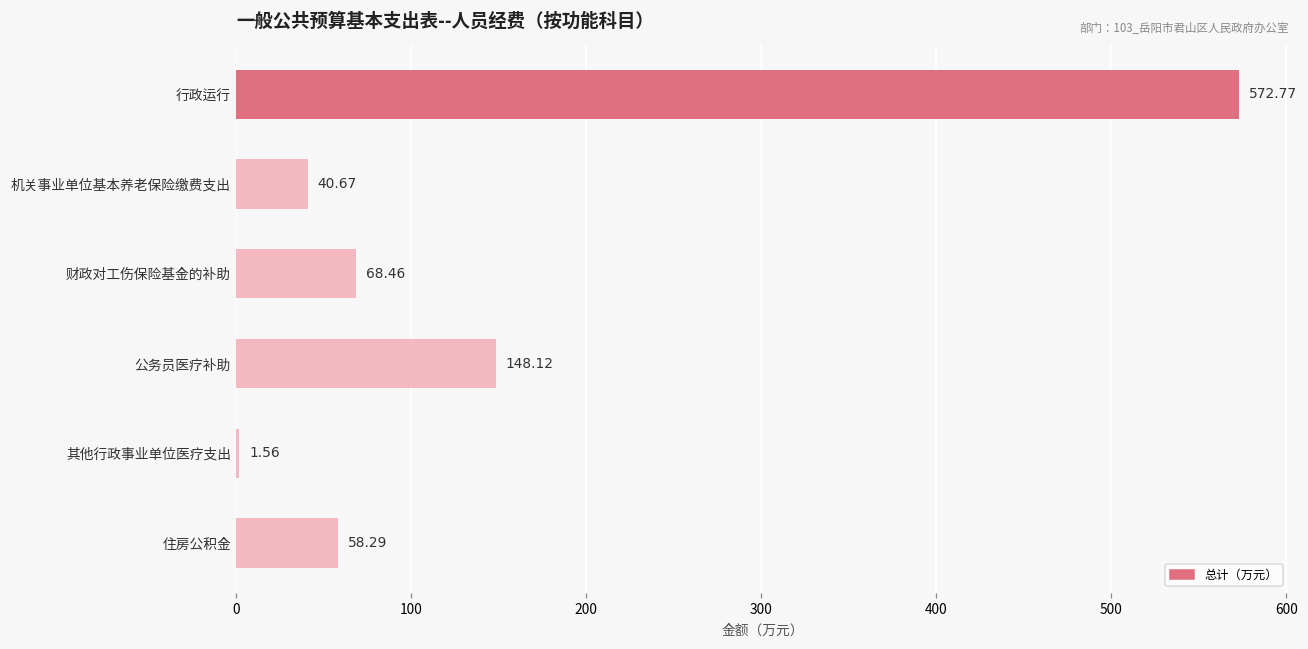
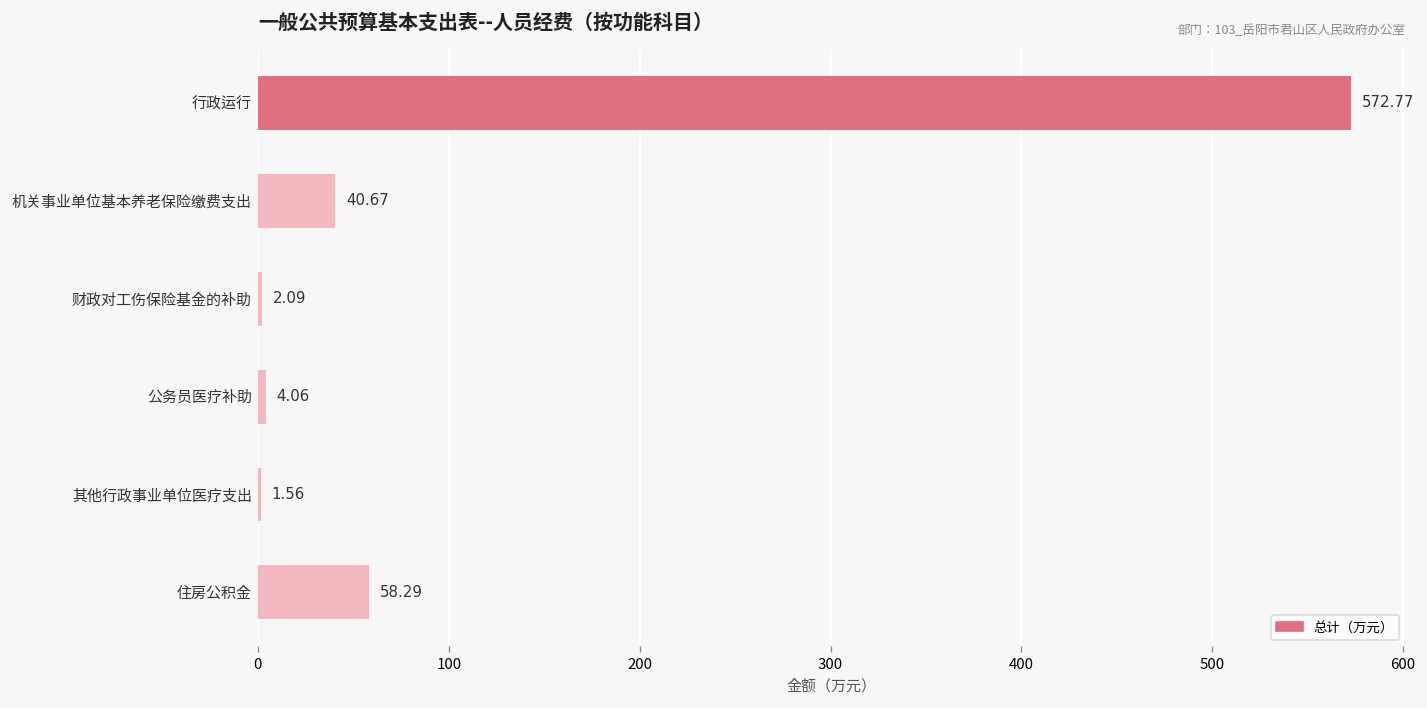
  {
    "行政运行": 572.77,
    "机关事业单位基本养老保险缴费支出": 40.67,
-   "财政对工伤保险基金的补助": 68.46,
-   "公务员医疗补助": 148.12,
+   "财政对工伤保险基金的补助": 2.09,
+   "公务员医疗补助": 4.06,
    "其他行政事业单位医疗支出": 1.56,
    "住房公积金": 58.29
  }
